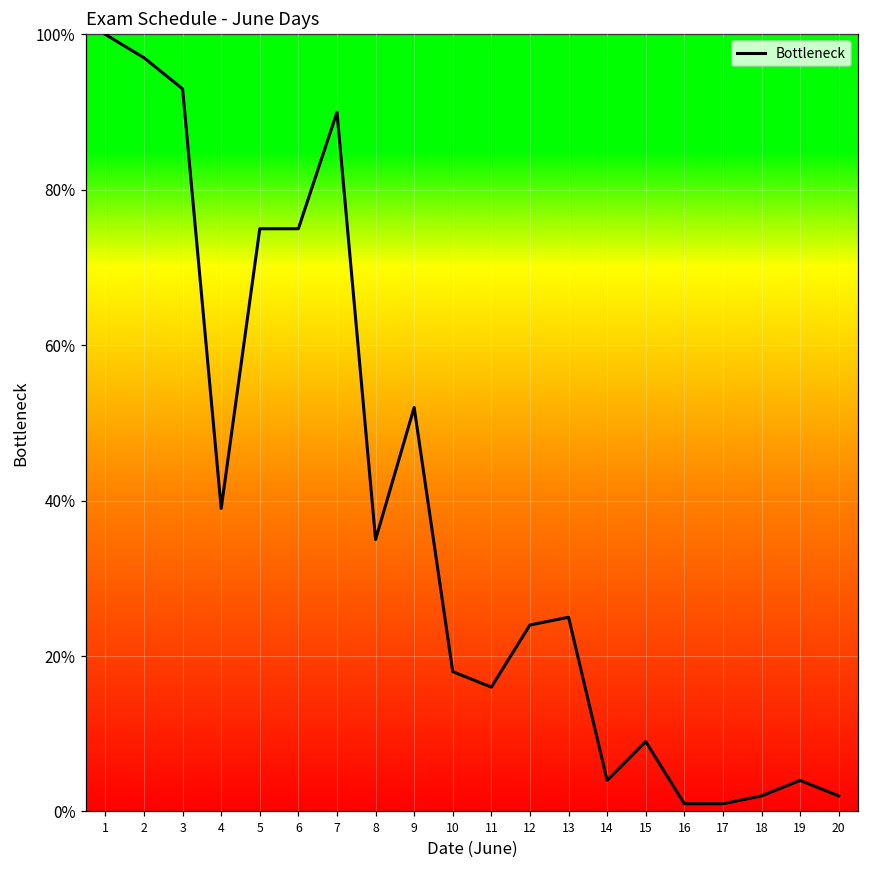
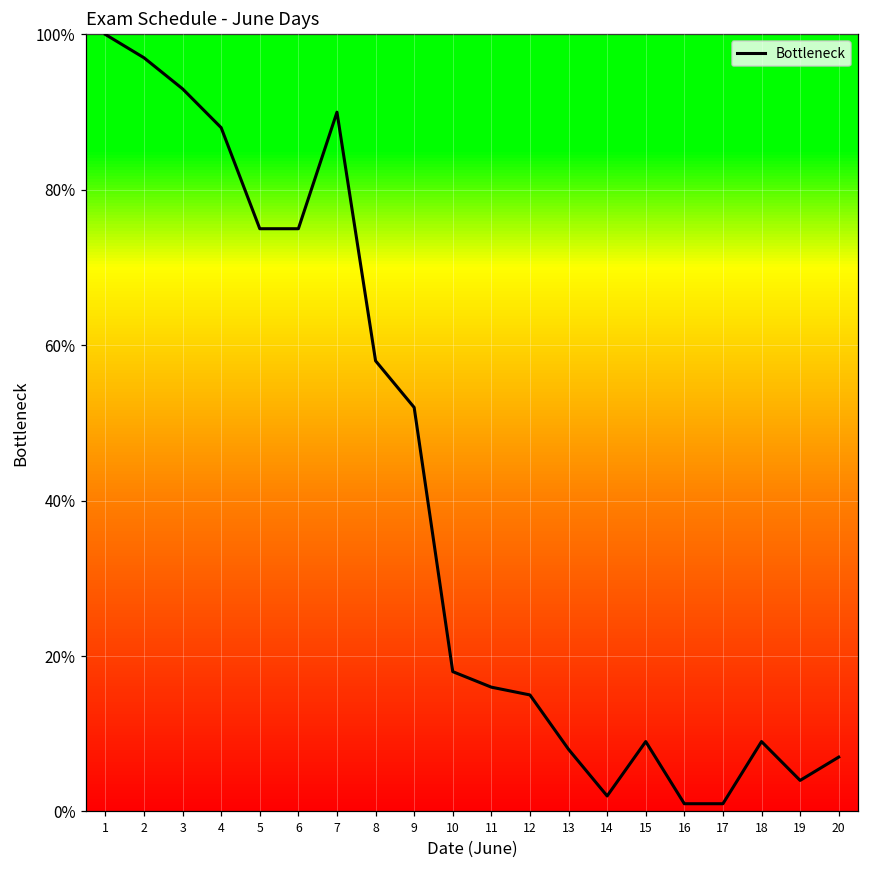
  {
    "1": "100%",
    "2": "97%",
    "3": "93%",
-   "4": "39%",
+   "4": "88%",
    "5": "75%",
    "6": "75%",
    "7": "90%",
-   "8": "35%",
+   "8": "58%",
    "9": "52%",
    "10": "18%",
    "11": "16%",
-   "12": "24%",
-   "13": "25%",
-   "14": "4%",
+   "12": "15%",
+   "13": "8%",
+   "14": "2%",
    "15": "9%",
    "16": "1%",
    "17": "1%",
-   "18": "2%",
+   "18": "9%",
    "19": "4%",
-   "20": "2%"
+   "20": "7%"
  }
